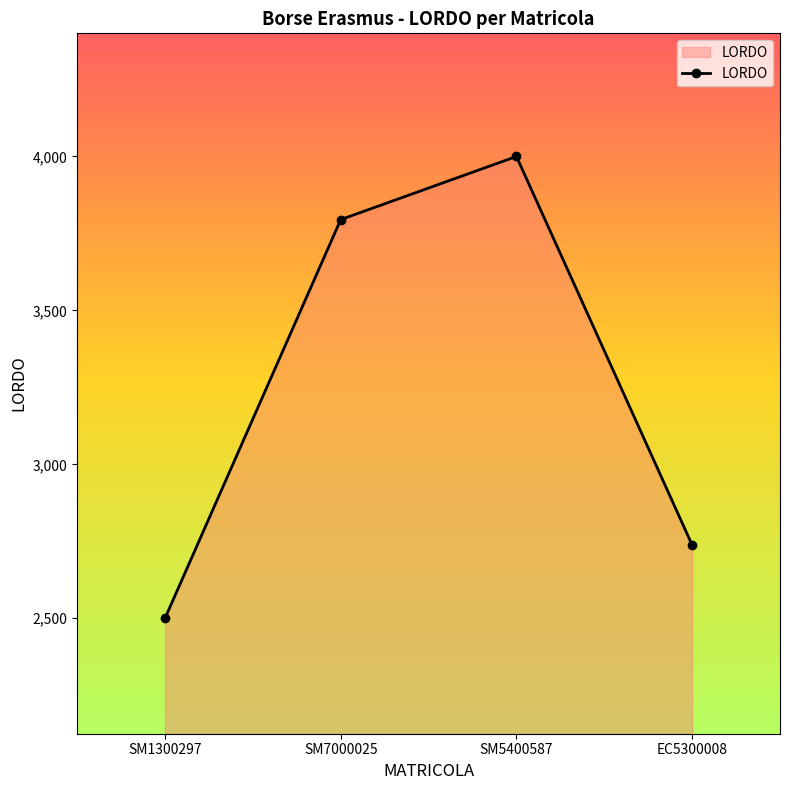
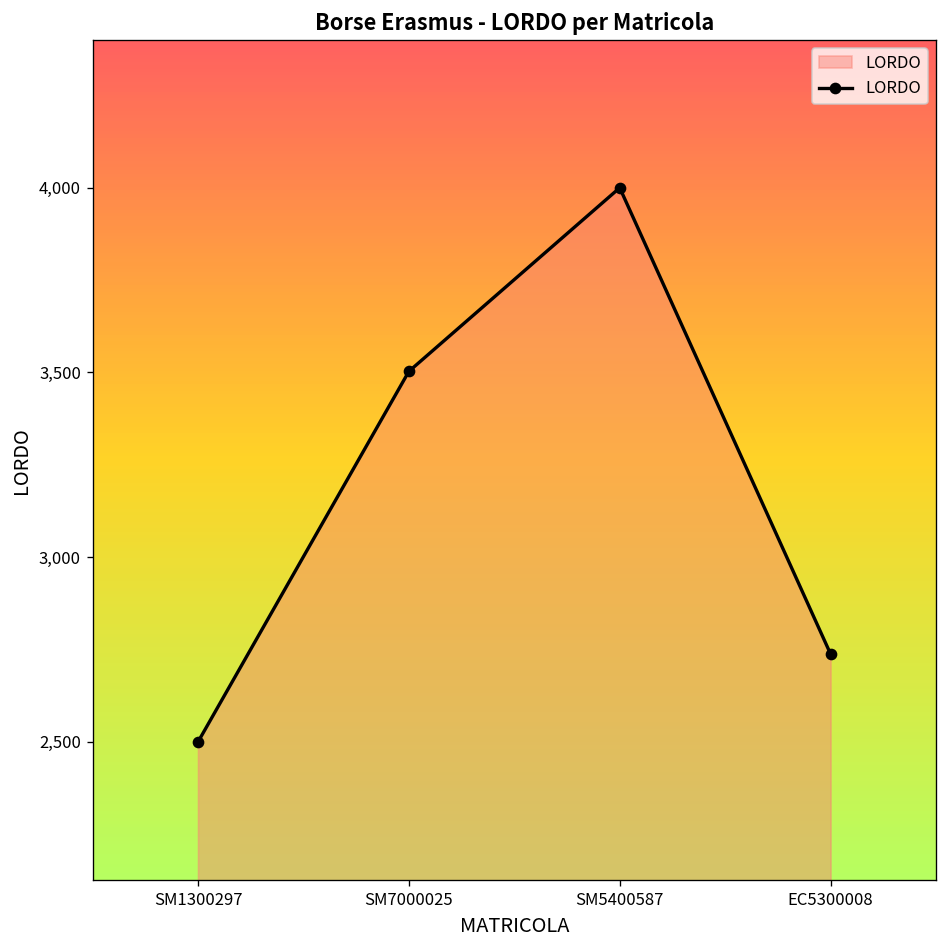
  {
    "SM1300297": "2,500",
-   "SM7000025": "3,800",
+   "SM7000025": "3,500",
    "SM5400587": "4,000",
    "EC5300008": "2,740"
  }
